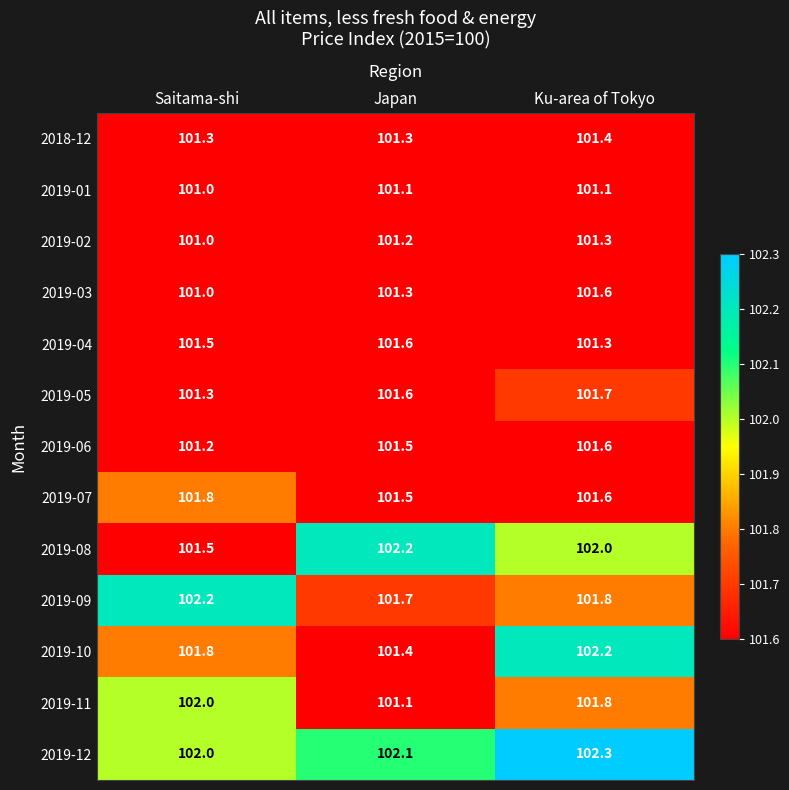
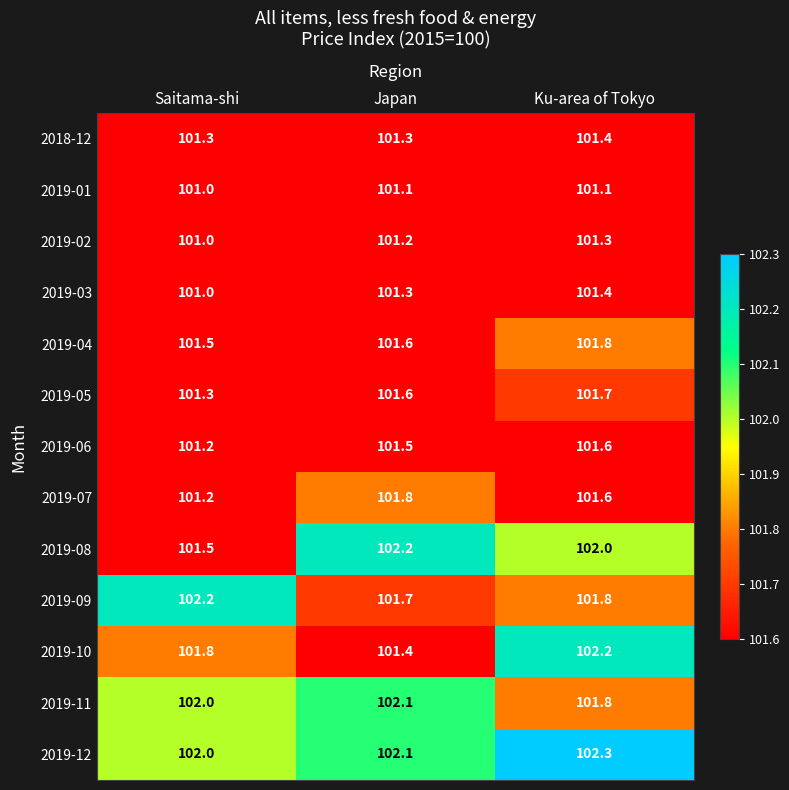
  {
    "2018-12": {
      "Saitama-shi": 101.3,
      "Japan": 101.3,
      "Ku-area of Tokyo": 101.4
    },
    "2019-01": {
      "Saitama-shi": 101.0,
      "Japan": 101.1,
      "Ku-area of Tokyo": 101.1
    },
    "2019-02": {
      "Saitama-shi": 101.0,
      "Japan": 101.2,
      "Ku-area of Tokyo": 101.3
    },
    "2019-03": {
      "Saitama-shi": 101.0,
      "Japan": 101.3,
-     "Ku-area of Tokyo": 101.6
+     "Ku-area of Tokyo": 101.4
    },
    "2019-04": {
      "Saitama-shi": 101.5,
      "Japan": 101.6,
-     "Ku-area of Tokyo": 101.3
+     "Ku-area of Tokyo": 101.8
    },
    "2019-05": {
      "Saitama-shi": 101.3,
      "Japan": 101.6,
      "Ku-area of Tokyo": 101.7
    },
    "2019-06": {
      "Saitama-shi": 101.2,
      "Japan": 101.5,
      "Ku-area of Tokyo": 101.6
    },
    "2019-07": {
-     "Saitama-shi": 101.8,
-     "Japan": 101.5,
+     "Saitama-shi": 101.2,
+     "Japan": 101.8,
      "Ku-area of Tokyo": 101.6
    },
    "2019-08": {
      "Saitama-shi": 101.5,
      "Japan": 102.2,
      "Ku-area of Tokyo": 102.0
    },
    "2019-09": {
      "Saitama-shi": 102.2,
      "Japan": 101.7,
      "Ku-area of Tokyo": 101.8
    },
    "2019-10": {
      "Saitama-shi": 101.8,
      "Japan": 101.4,
      "Ku-area of Tokyo": 102.2
    },
    "2019-11": {
      "Saitama-shi": 102.0,
-     "Japan": 101.1,
+     "Japan": 102.1,
      "Ku-area of Tokyo": 101.8
    },
    "2019-12": {
      "Saitama-shi": 102.0,
      "Japan": 102.1,
      "Ku-area of Tokyo": 102.3
    }
  }
